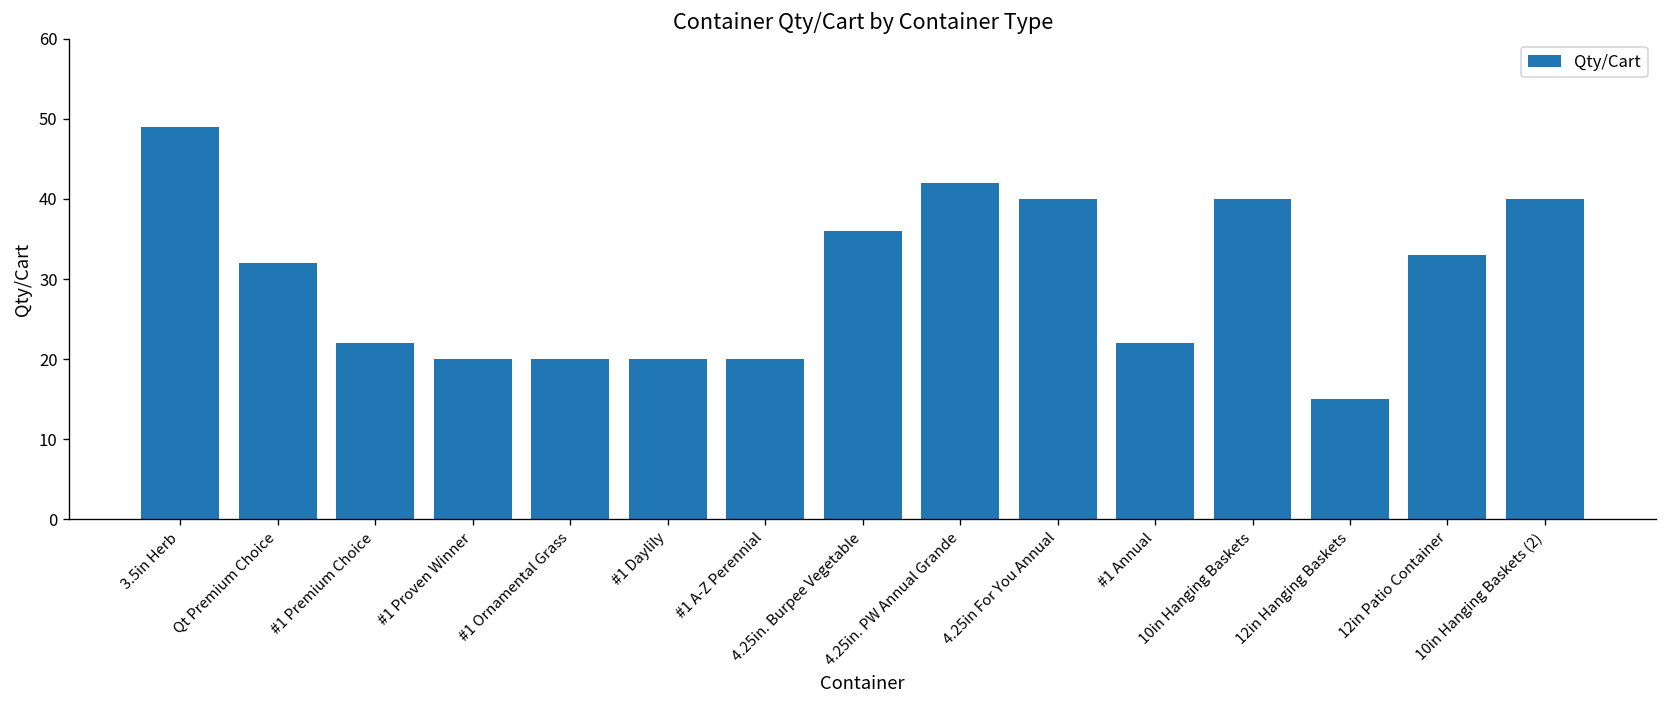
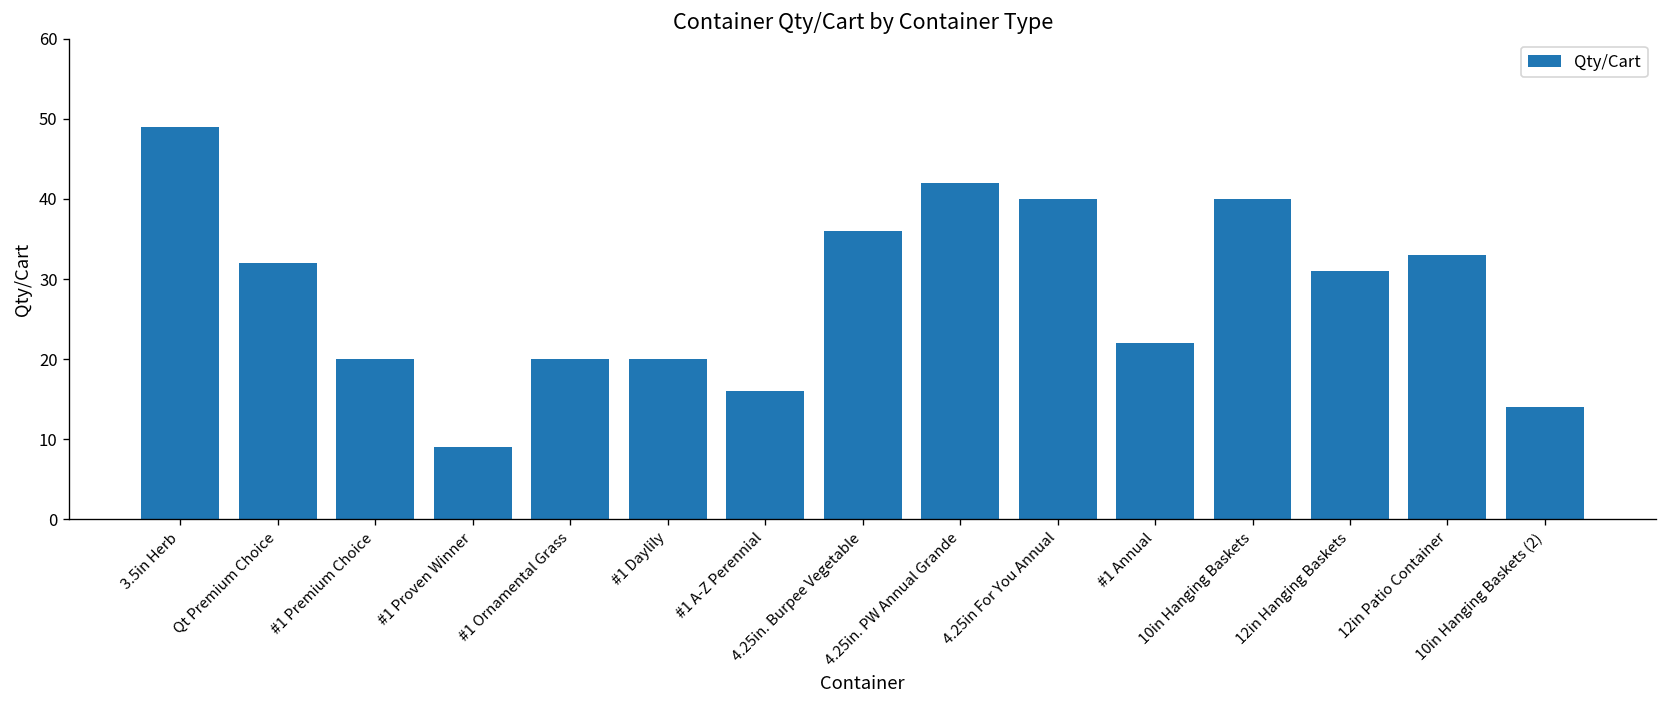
  {
    "3.5in Herb": 49,
    "Qt Premium Choice": 32,
-   "#1 Premium Choice": 22,
-   "#1 Proven Winner": 20,
+   "#1 Premium Choice": 20,
+   "#1 Proven Winner": 9,
    "#1 Ornamental Grass": 20,
    "#1 Daylily": 20,
-   "#1 A-Z Perennial": 20,
+   "#1 A-Z Perennial": 16,
    "4.25in. Burpee Vegetable": 36,
    "4.25in. PW Annual Grande": 42,
    "4.25in For You Annual": 40,
    "#1 Annual": 22,
    "10in Hanging Baskets": 40,
-   "12in Hanging Baskets": 15,
+   "12in Hanging Baskets": 31,
    "12in Patio Container": 33,
-   "10in Hanging Baskets (2)": 40
+   "10in Hanging Baskets (2)": 14
  }
